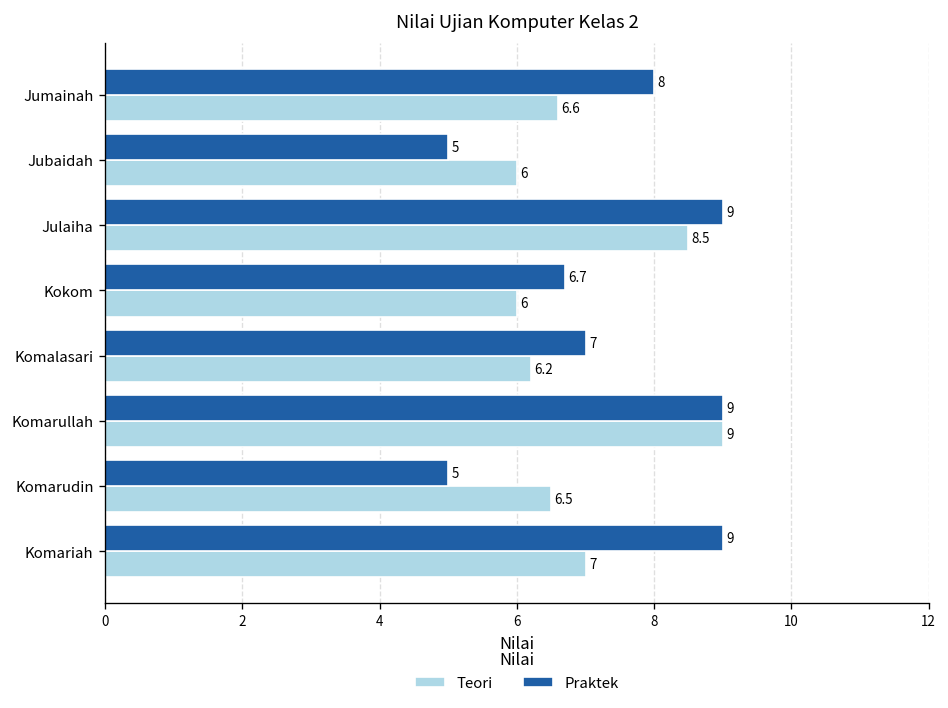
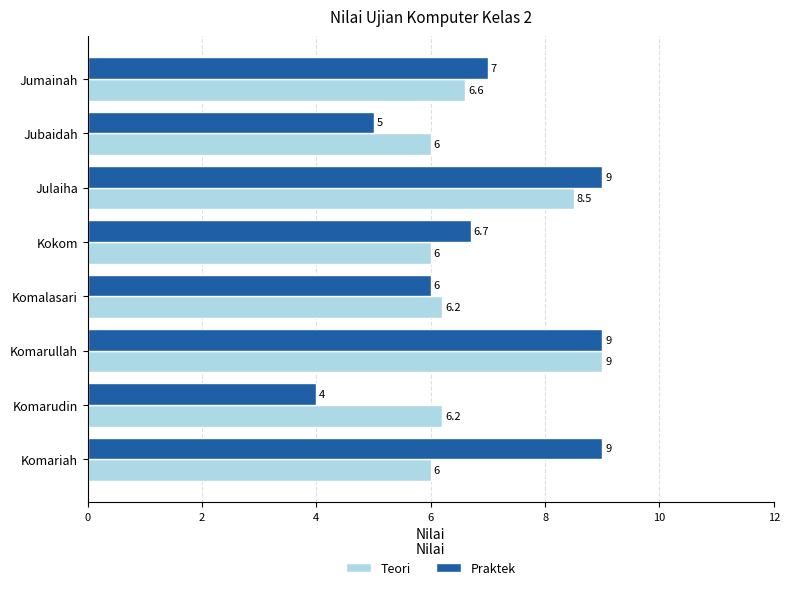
  {
    "Teori": {
      "Jumainah": 6.6,
      "Jubaidah": 6,
      "Julaiha": 8.5,
      "Kokom": 6,
      "Komalasari": 6.2,
      "Komarullah": 9,
-     "Komarudin": 6.5,
-     "Komariah": 7
+     "Komarudin": 6.2,
+     "Komariah": 6
    },
    "Praktek": {
-     "Jumainah": 8,
+     "Jumainah": 7,
      "Jubaidah": 5,
      "Julaiha": 9,
      "Kokom": 6.7,
-     "Komalasari": 7,
+     "Komalasari": 6,
      "Komarullah": 9,
-     "Komarudin": 5,
+     "Komarudin": 4,
      "Komariah": 9
    }
  }
